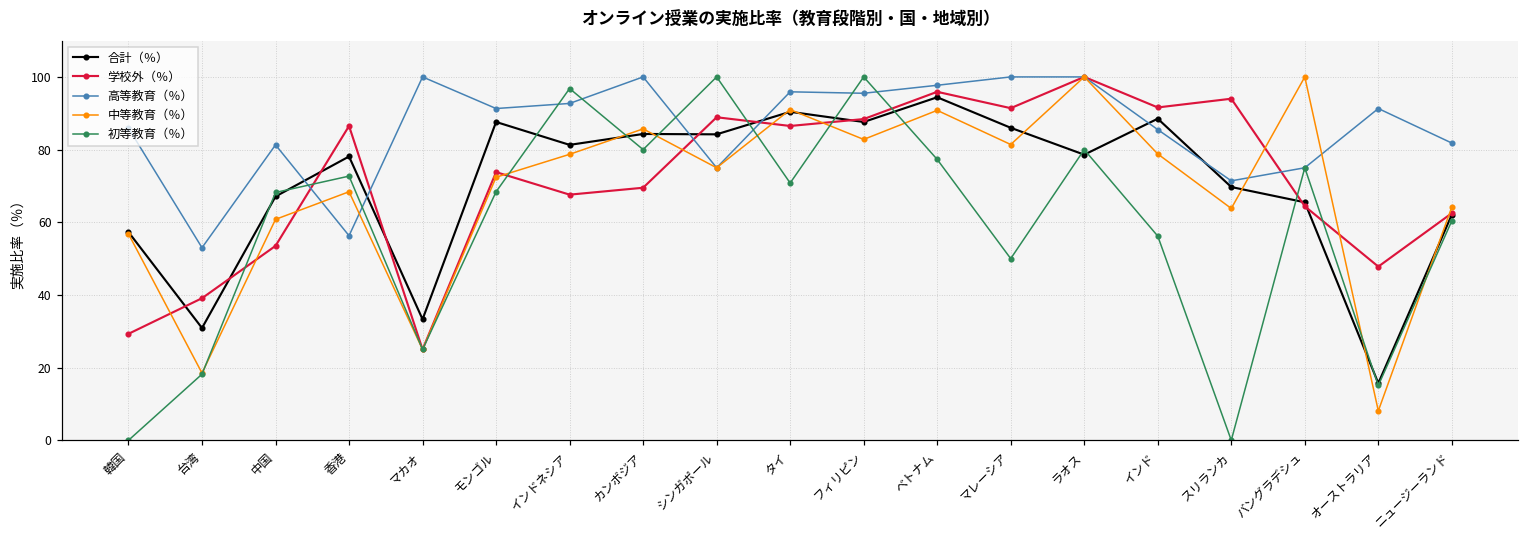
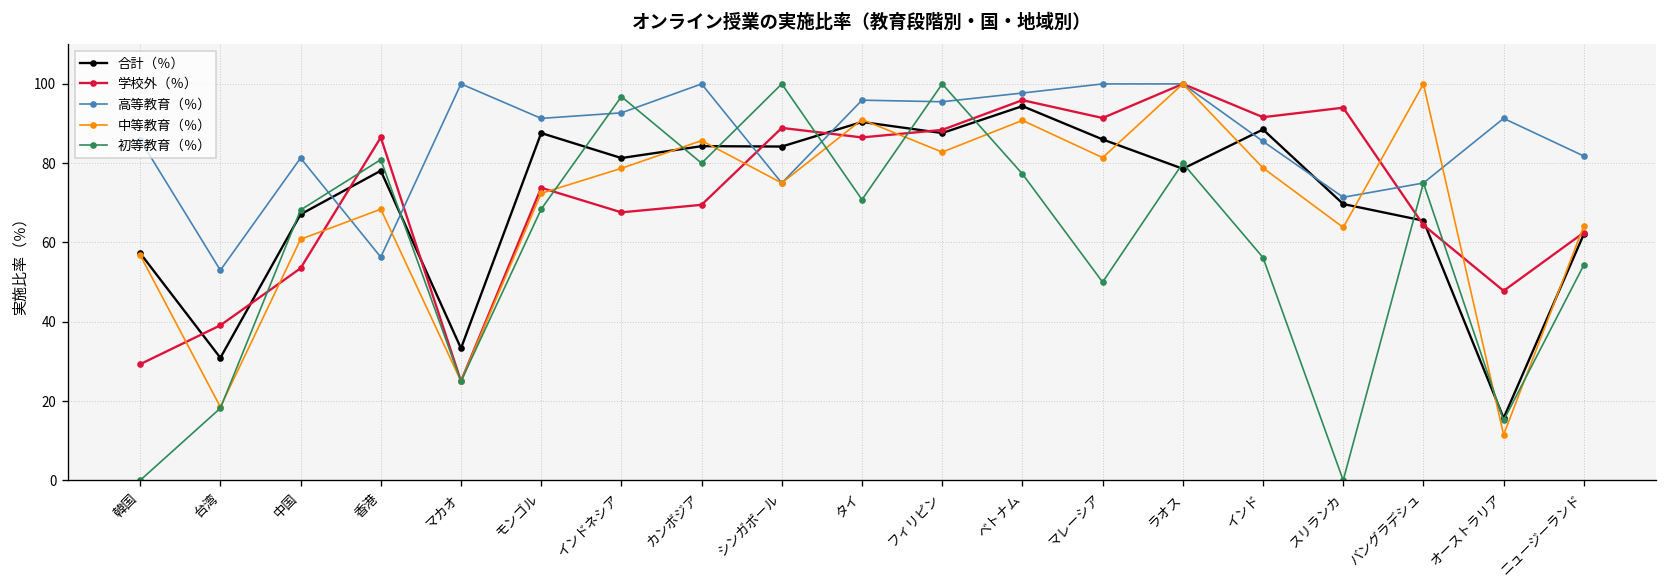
  {
    "合計（％）": {
      "台湾": 31,
      "中国": 67,
      "香港": 78,
      "マカオ": 33,
      "モンゴル": 88,
      "インドネシア": 81,
      "カンボジア": 84,
      "シンガポール": 84,
      "フィリピン": 88,
      "ベトナム": 94,
      "マレーシア": 86,
      "ラオス": 79,
      "インド": 89,
      "スリランカ": 70,
      "バングラデシュ": 66
    },
    "学校外（％）": {
      "韓国": 29,
      "台湾": 39,
      "中国": 54,
      "香港": 87,
      "モンゴル": 74,
      "インドネシア": 68,
      "カンボジア": 70,
      "シンガポール": 89,
      "タイ": 87,
      "フィリピン": 88,
      "ベトナム": 96,
      "マレーシア": 91,
      "インド": 92,
      "スリランカ": 94,
      "バングラデシュ": 64,
      "オーストラリア": 48
    },
    "高等教育（％）": {
      "台湾": 53,
      "中国": 81,
      "香港": 56,
      "マカオ": 100,
      "モンゴル": 91,
      "インドネシア": 93,
      "カンボジア": 100,
      "タイ": 96,
      "フィリピン": 96,
      "ベトナム": 98,
      "マレーシア": 100,
      "インド": 86,
      "スリランカ": 71,
      "オーストラリア": 91,
      "ニュージーランド": 82
    },
    "中等教育（％）": {
      "中国": 61,
      "香港": 68,
      "モンゴル": 72,
      "インドネシア": 79,
      "カンボジア": 86,
      "フィリピン": 83,
      "ベトナム": 91,
      "マレーシア": 81,
      "インド": 79,
      "スリランカ": 64,
      "バングラデシュ": 100,
-     "オーストラリア": 8,
+     "オーストラリア": 12,
      "ニュージーランド": 64
    },
    "初等教育（％）": {
      "韓国": 0,
      "中国": 68,
-     "香港": 73,
+     "香港": 81,
      "モンゴル": 68,
      "インドネシア": 97,
      "カンボジア": 80,
      "シンガポール": 100,
      "タイ": 71,
      "フィリピン": 100,
      "ベトナム": 77,
      "マレーシア": 50,
      "ラオス": 80,
      "インド": 56,
      "スリランカ": 0,
-     "ニュージーランド": 60
+     "ニュージーランド": 54
    }
  }
